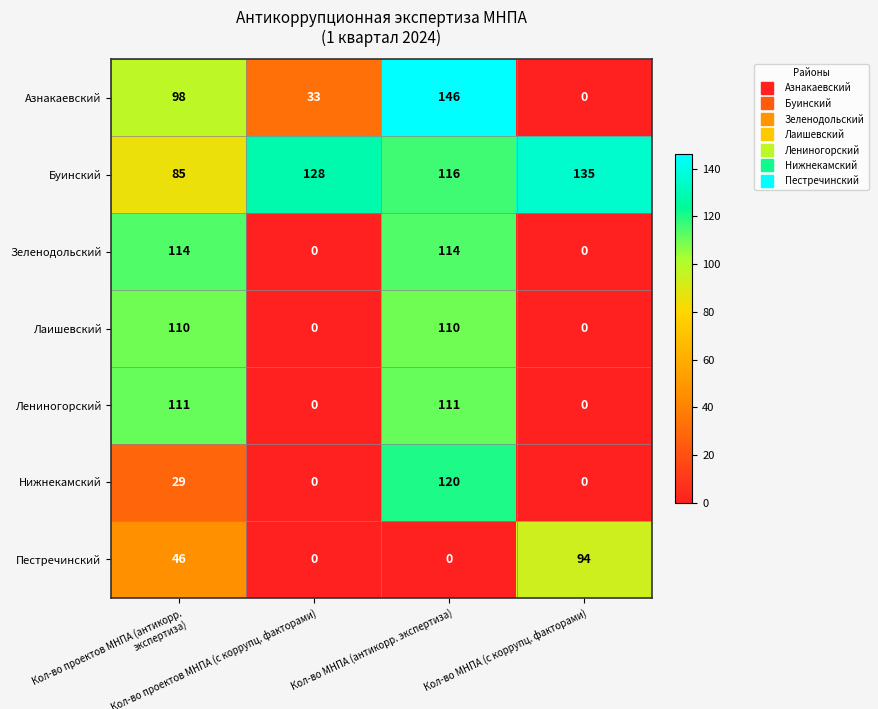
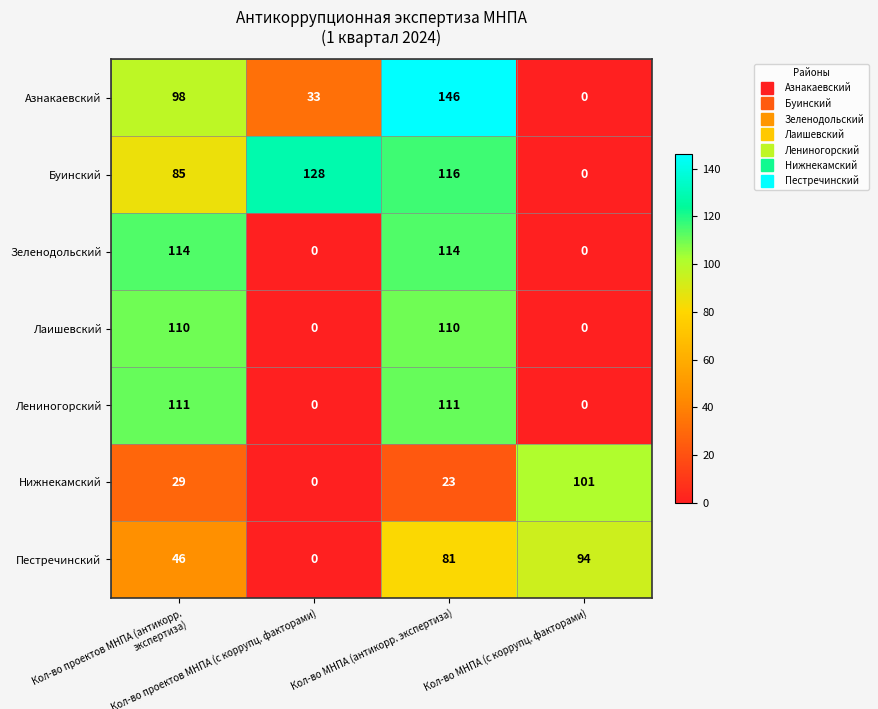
  {
    "Азнакаевский": {
      "Кол-во проектов МНПА (антикорр. экспертиза)": 98,
      "Кол-во проектов МНПА (с коррупц. факторами)": 33,
      "Кол-во МНПА (антикорр. экспертиза)": 146,
      "Кол-во МНПА (с коррупц. факторами)": 0
    },
    "Буинский": {
      "Кол-во проектов МНПА (антикорр. экспертиза)": 85,
      "Кол-во проектов МНПА (с коррупц. факторами)": 128,
      "Кол-во МНПА (антикорр. экспертиза)": 116,
-     "Кол-во МНПА (с коррупц. факторами)": 135
+     "Кол-во МНПА (с коррупц. факторами)": 0
    },
    "Зеленодольский": {
      "Кол-во проектов МНПА (антикорр. экспертиза)": 114,
      "Кол-во проектов МНПА (с коррупц. факторами)": 0,
      "Кол-во МНПА (антикорр. экспертиза)": 114,
      "Кол-во МНПА (с коррупц. факторами)": 0
    },
    "Лаишевский": {
      "Кол-во проектов МНПА (антикорр. экспертиза)": 110,
      "Кол-во проектов МНПА (с коррупц. факторами)": 0,
      "Кол-во МНПА (антикорр. экспертиза)": 110,
      "Кол-во МНПА (с коррупц. факторами)": 0
    },
    "Лениногорский": {
      "Кол-во проектов МНПА (антикорр. экспертиза)": 111,
      "Кол-во проектов МНПА (с коррупц. факторами)": 0,
      "Кол-во МНПА (антикорр. экспертиза)": 111,
      "Кол-во МНПА (с коррупц. факторами)": 0
    },
    "Нижнекамский": {
      "Кол-во проектов МНПА (антикорр. экспертиза)": 29,
      "Кол-во проектов МНПА (с коррупц. факторами)": 0,
-     "Кол-во МНПА (антикорр. экспертиза)": 120,
-     "Кол-во МНПА (с коррупц. факторами)": 0
+     "Кол-во МНПА (антикорр. экспертиза)": 23,
+     "Кол-во МНПА (с коррупц. факторами)": 101
    },
    "Пестречинский": {
      "Кол-во проектов МНПА (антикорр. экспертиза)": 46,
      "Кол-во проектов МНПА (с коррупц. факторами)": 0,
-     "Кол-во МНПА (антикорр. экспертиза)": 0,
+     "Кол-во МНПА (антикорр. экспертиза)": 81,
      "Кол-во МНПА (с коррупц. факторами)": 94
    }
  }
